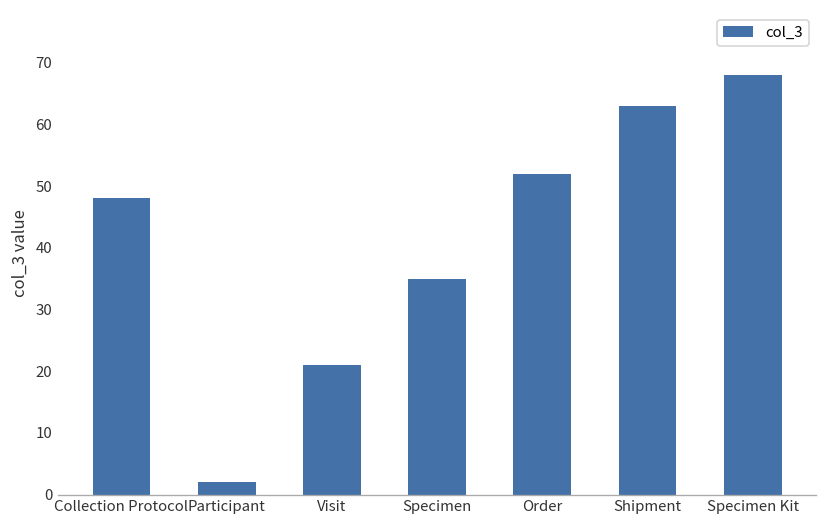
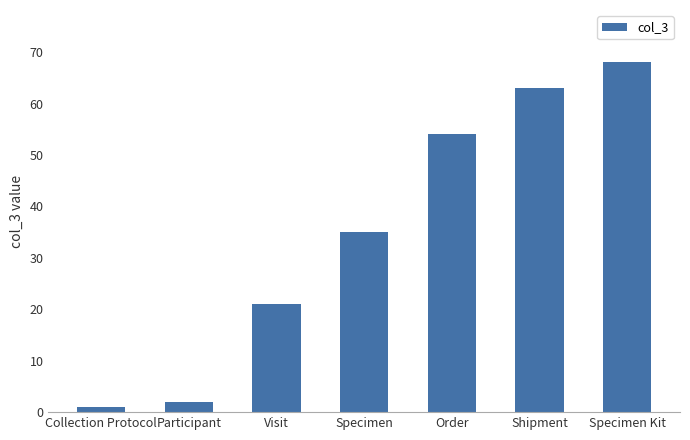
  {
-   "Collection Protocol": 48,
+   "Collection Protocol": 1,
    "Participant": 2,
    "Visit": 21,
    "Specimen": 35,
-   "Order": 52,
+   "Order": 54,
    "Shipment": 63,
    "Specimen Kit": 68
  }
